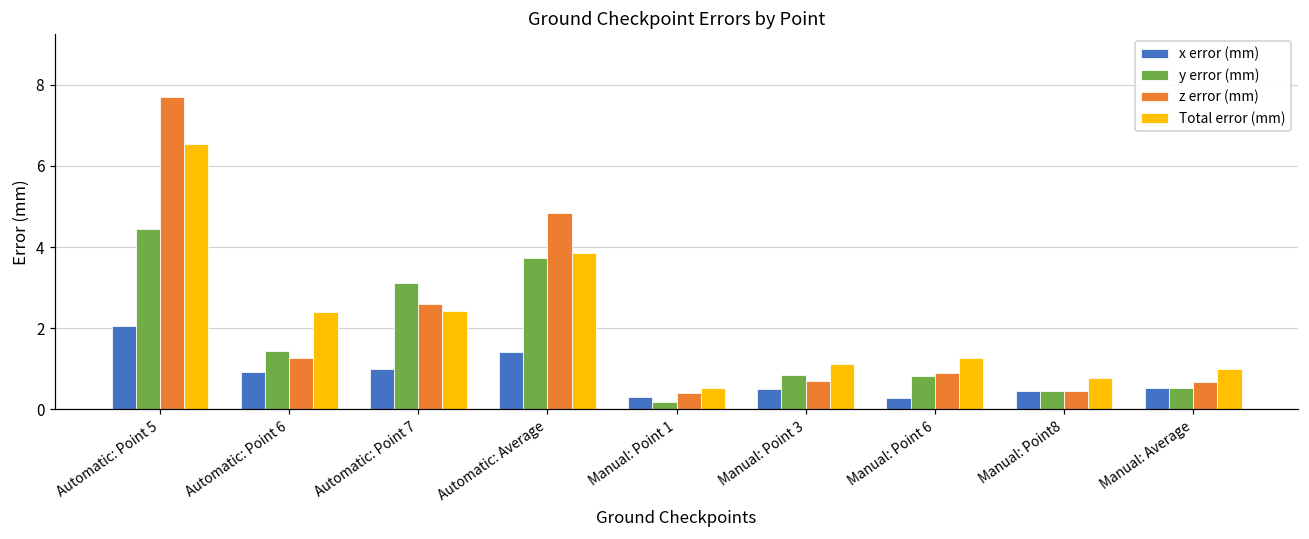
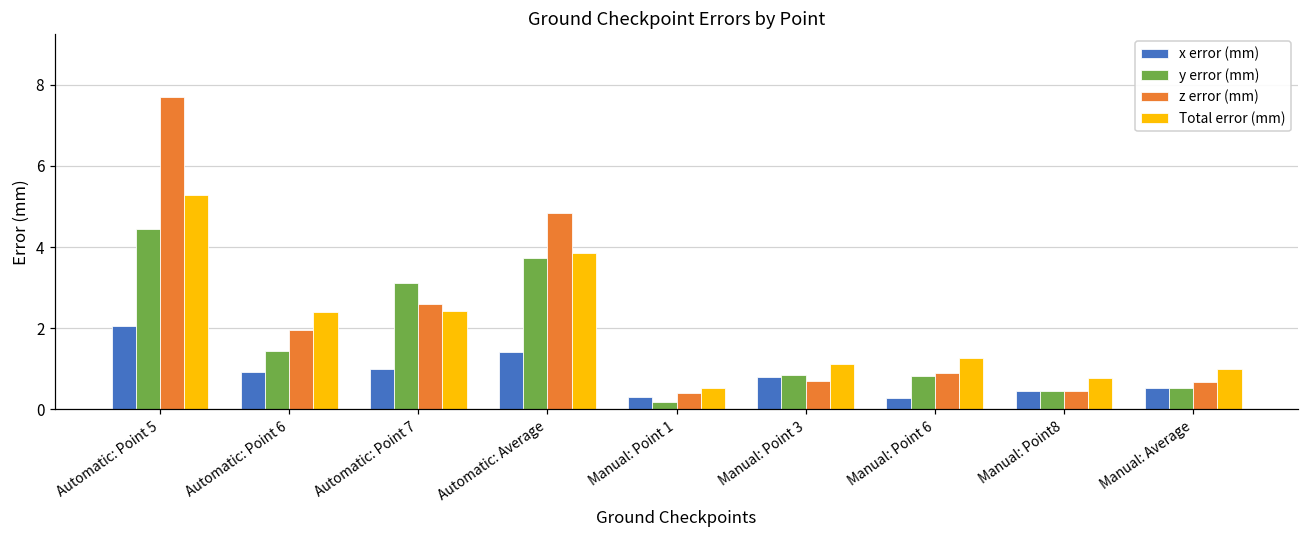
  {
    "x error (mm)": {
      "Automatic: Point 5": 2.1,
      "Automatic: Point 6": 0.9,
      "Automatic: Point 7": 1.0,
      "Automatic: Average": 1.4,
      "Manual: Point 1": 0.3,
-     "Manual: Point 3": 0.5,
+     "Manual: Point 3": 0.8,
      "Manual: Point 6": 0.3,
      "Manual: Point8": 0.5,
      "Manual: Average": 0.5
    },
    "y error (mm)": {
      "Automatic: Point 5": 4.4,
      "Automatic: Point 6": 1.4,
      "Automatic: Point 7": 3.1,
      "Automatic: Average": 3.7,
      "Manual: Point 1": 0.2,
      "Manual: Point 3": 0.8,
      "Manual: Point 6": 0.8,
      "Manual: Point8": 0.5,
      "Manual: Average": 0.5
    },
    "z error (mm)": {
      "Automatic: Point 5": 7.7,
-     "Automatic: Point 6": 1.3,
+     "Automatic: Point 6": 2.0,
      "Automatic: Point 7": 2.6,
      "Automatic: Average": 4.8,
      "Manual: Point 1": 0.4,
      "Manual: Point 3": 0.7,
      "Manual: Point 6": 0.9,
      "Manual: Point8": 0.4,
      "Manual: Average": 0.7
    },
    "Total error (mm)": {
-     "Automatic: Point 5": 6.5,
+     "Automatic: Point 5": 5.3,
      "Automatic: Point 6": 2.4,
      "Automatic: Point 7": 2.4,
      "Automatic: Average": 3.8,
      "Manual: Point 1": 0.5,
      "Manual: Point 3": 1.1,
      "Manual: Point 6": 1.3,
      "Manual: Point8": 0.8,
      "Manual: Average": 1.0
    }
  }
